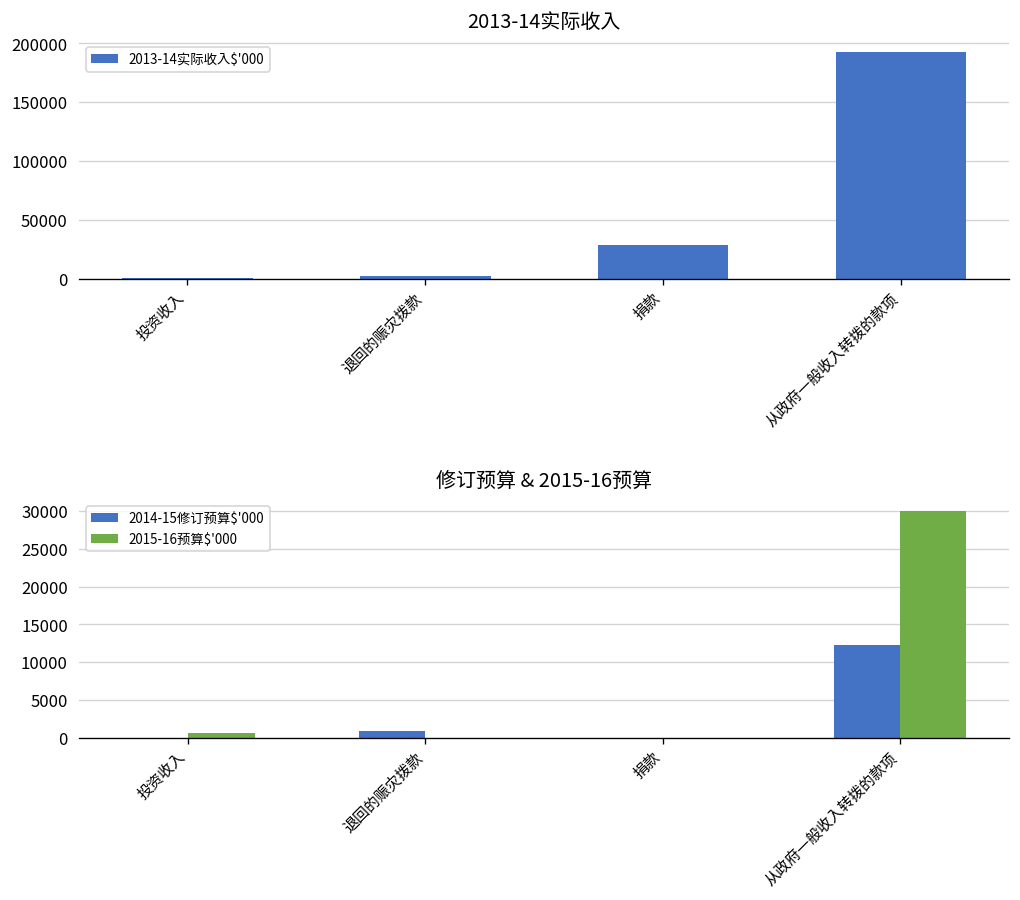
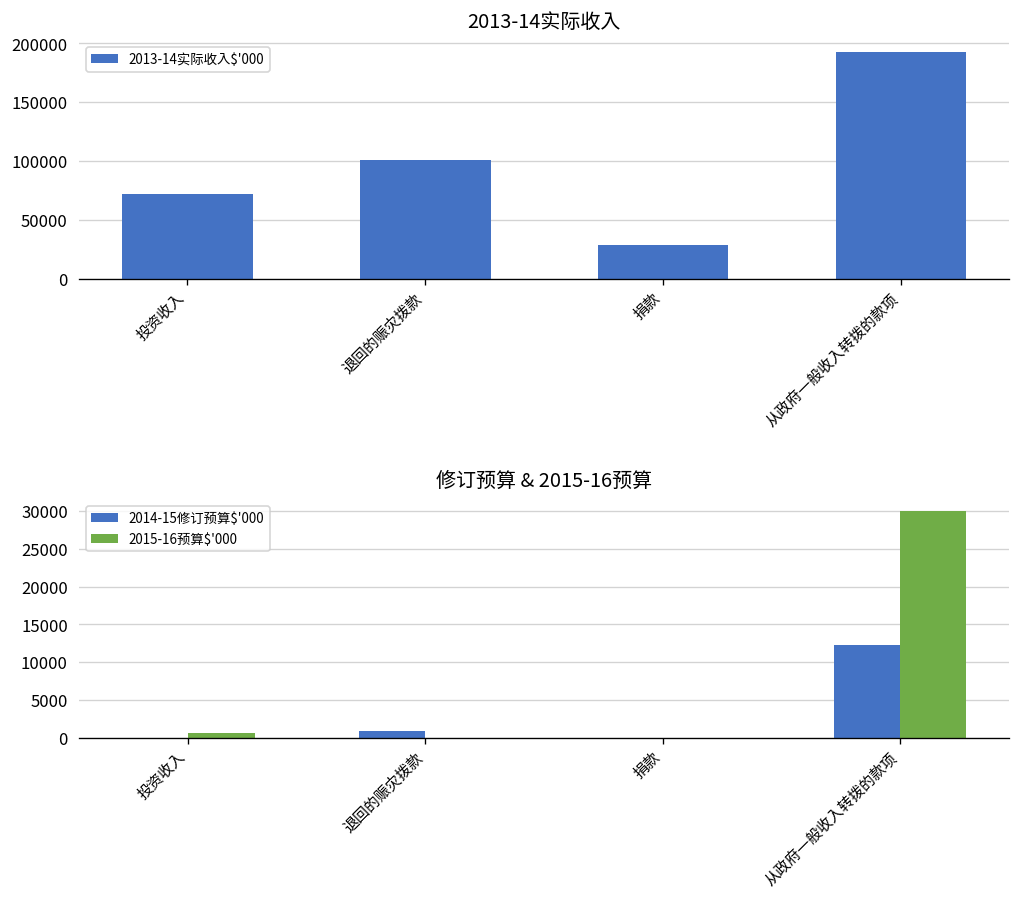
  {
    "2013-14实际收入": {
-     "投资收入": 0,
-     "退回的赈灾拨款": 0,
+     "投资收入": 70000,
+     "退回的赈灾拨款": 100000,
      "捐款": 30000,
      "从政府一般收入转拨的款项": 190000
    },
    "修订预算 & 2015-16预算": {
      "2014-15修订预算$'000": {
        "投资收入": 0,
        "退回的赈灾拨款": 1000,
        "捐款": 0,
        "从政府一般收入转拨的款项": 12000
      },
      "2015-16预算$'000": {
        "投资收入": 1000,
        "退回的赈灾拨款": 0,
        "捐款": 0,
        "从政府一般收入转拨的款项": 30000
      }
    }
  }
